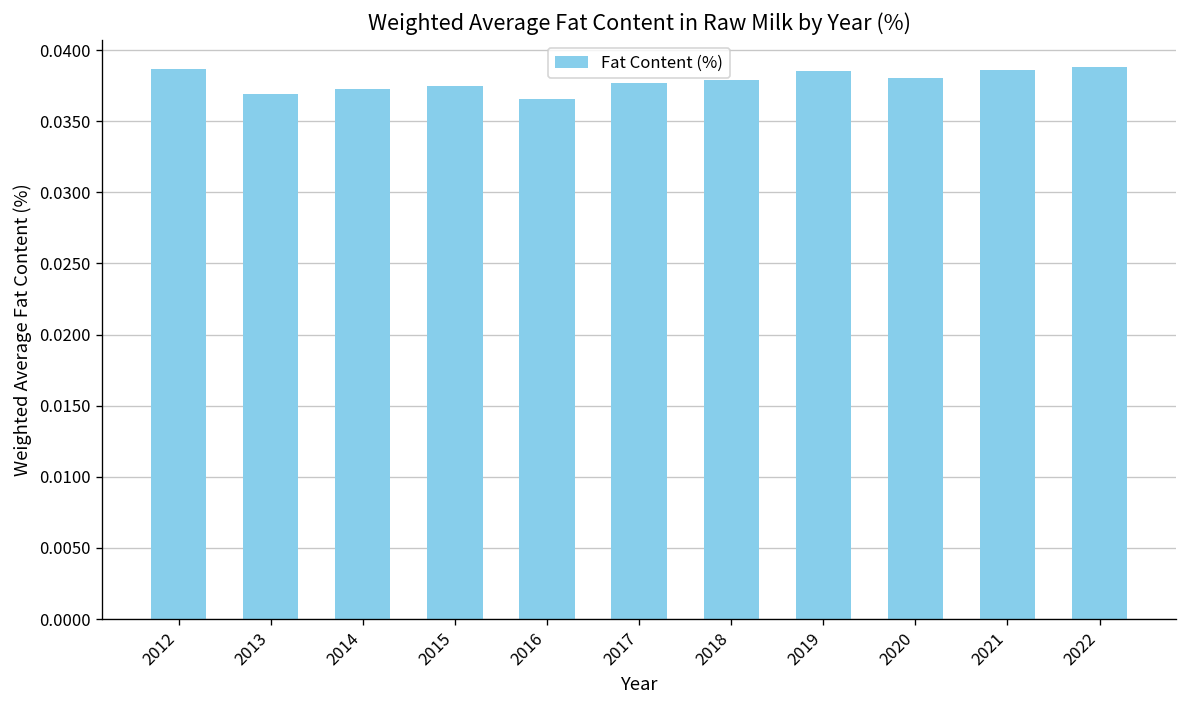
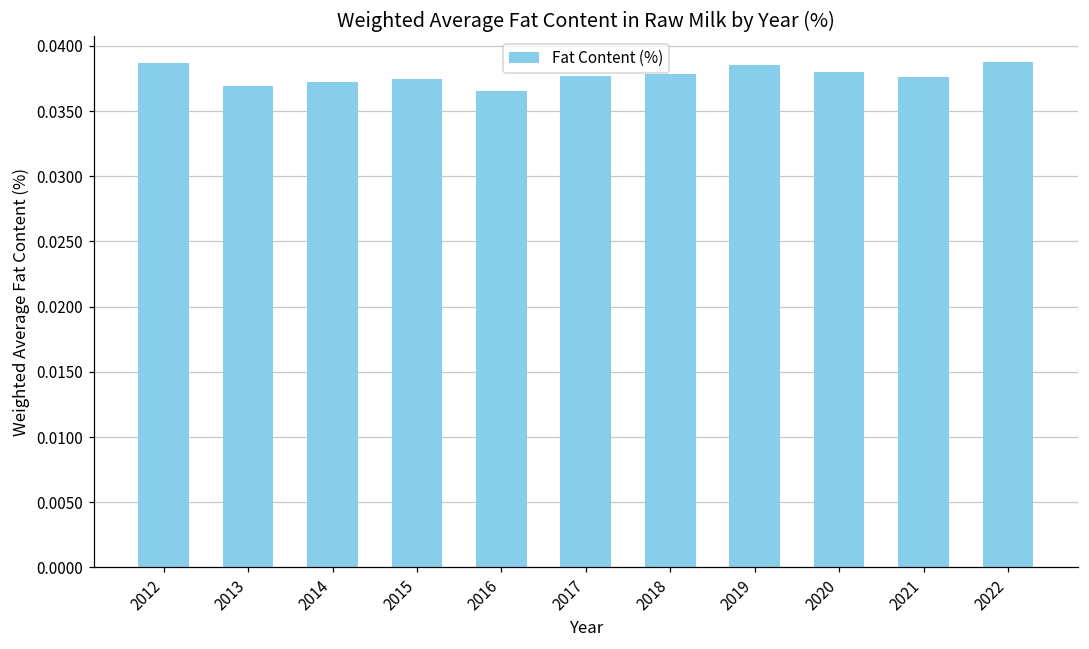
  {
    "2012": 0.0387,
    "2013": 0.0369,
    "2014": 0.0373,
    "2015": 0.0374,
    "2016": 0.0365,
    "2017": 0.0377,
    "2018": 0.0379,
    "2019": 0.0385,
    "2020": 0.0380,
-   "2021": 0.0386,
+   "2021": 0.0376,
    "2022": 0.0388
  }
